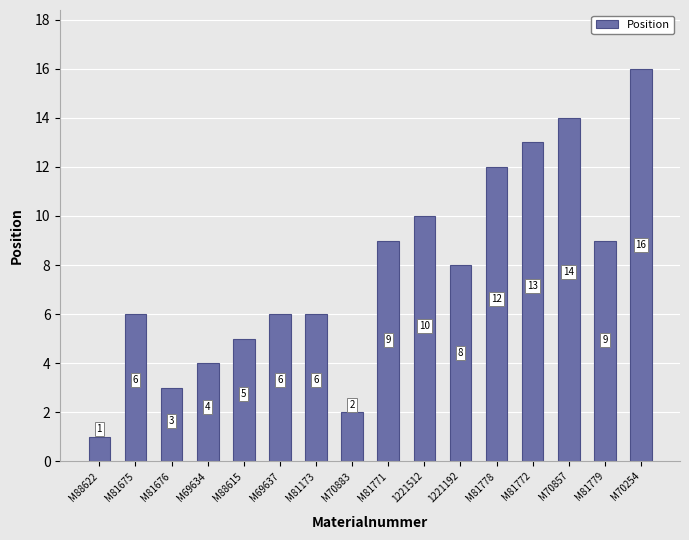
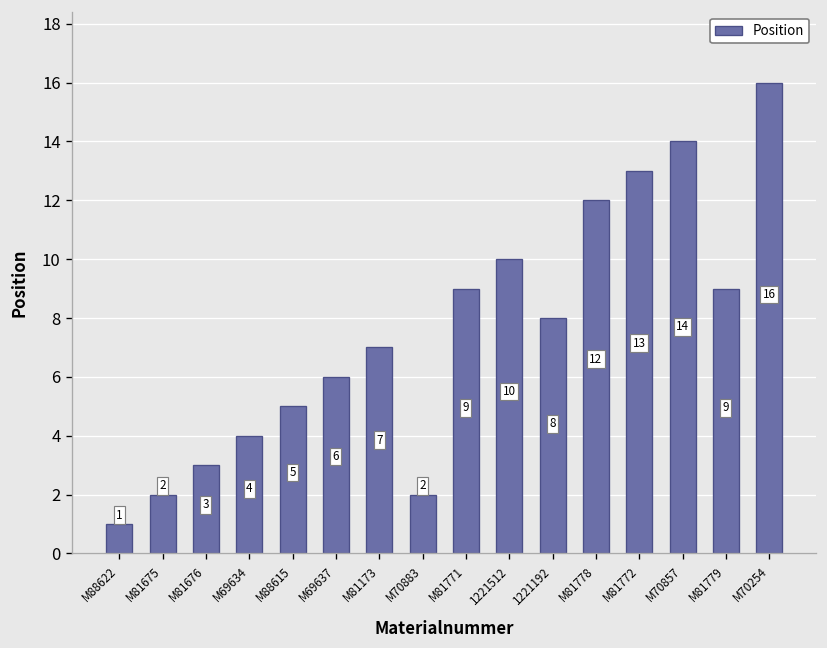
  {
-   "M81675": 6,
-   "M81173": 6
+   "M81675": 2,
+   "M81173": 7
  }
